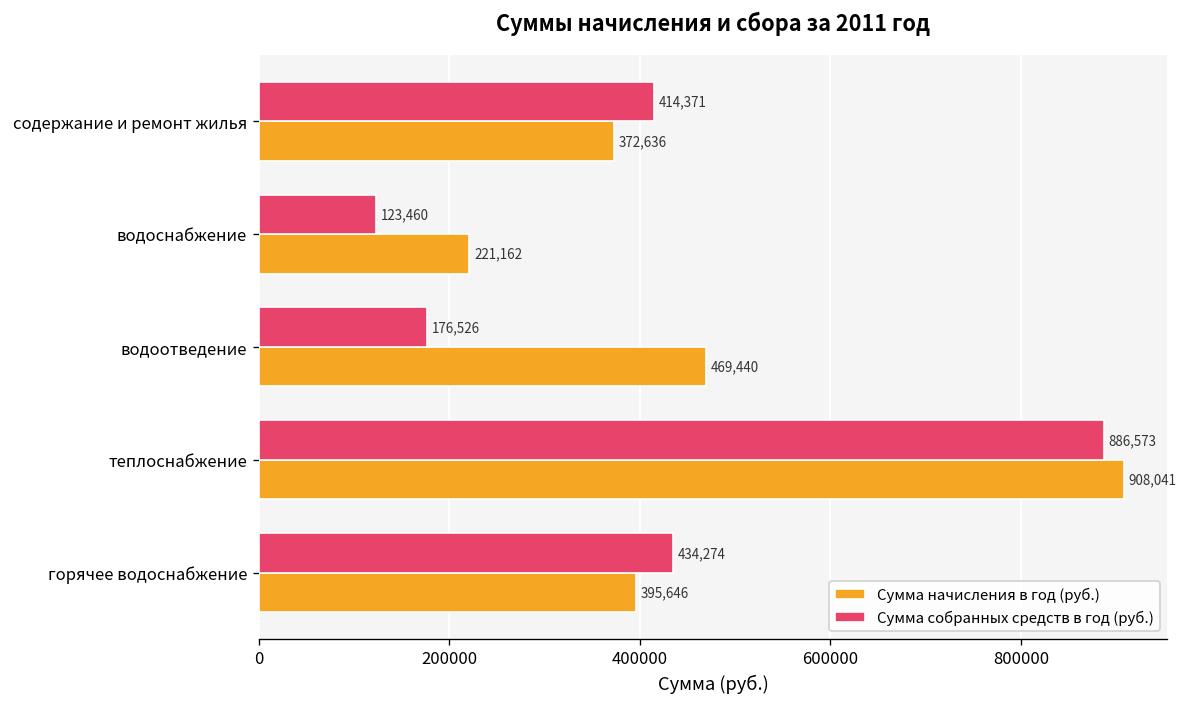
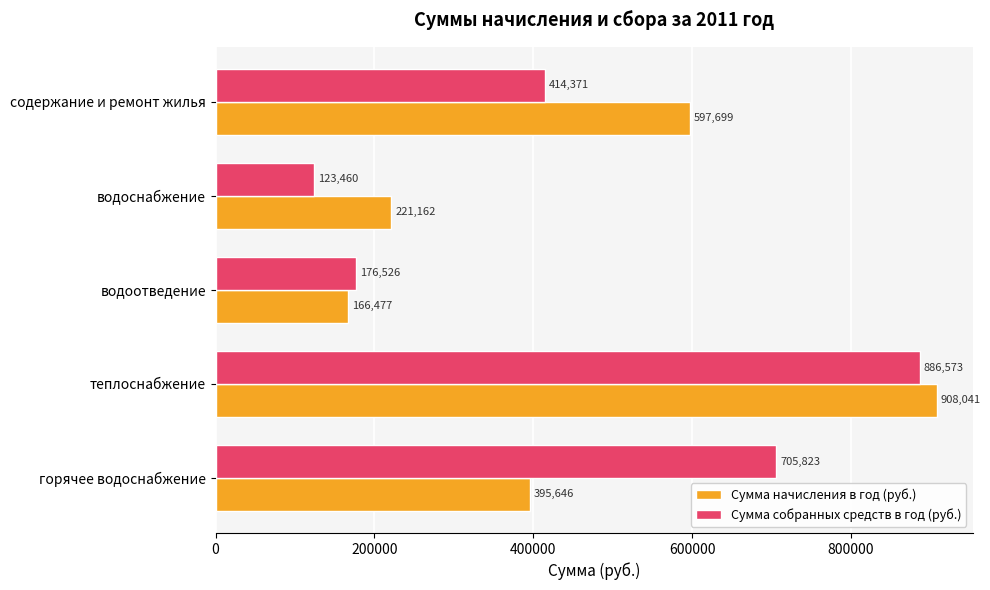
  {
    "Сумма начисления в год (руб.)": {
-     "содержание и ремонт жилья": "372,636",
+     "содержание и ремонт жилья": "597,699",
      "водоснабжение": "221,162",
-     "водоотведение": "469,440",
+     "водоотведение": "166,477",
      "теплоснабжение": "908,041",
      "горячее водоснабжение": "395,646"
    },
    "Сумма собранных средств в год (руб.)": {
      "содержание и ремонт жилья": "414,371",
      "водоснабжение": "123,460",
      "водоотведение": "176,526",
      "теплоснабжение": "886,573",
-     "горячее водоснабжение": "434,274"
+     "горячее водоснабжение": "705,823"
    }
  }
